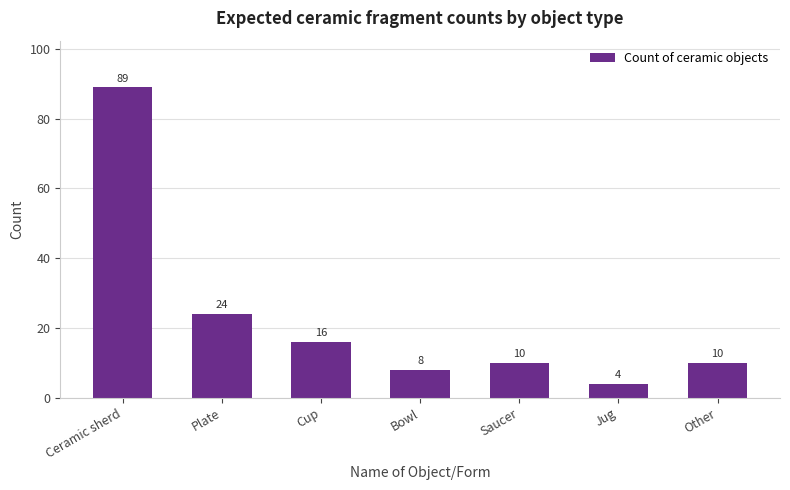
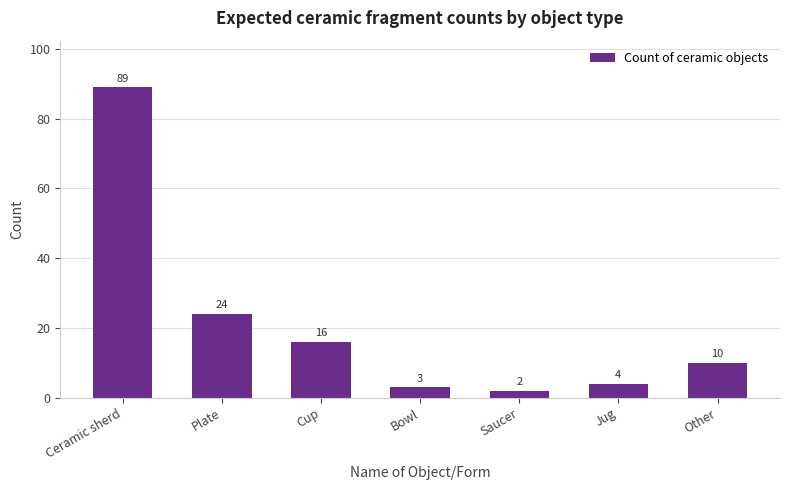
  {
    "Ceramic sherd": 89,
    "Plate": 24,
    "Cup": 16,
-   "Bowl": 8,
-   "Saucer": 10,
+   "Bowl": 3,
+   "Saucer": 2,
    "Jug": 4,
    "Other": 10
  }
